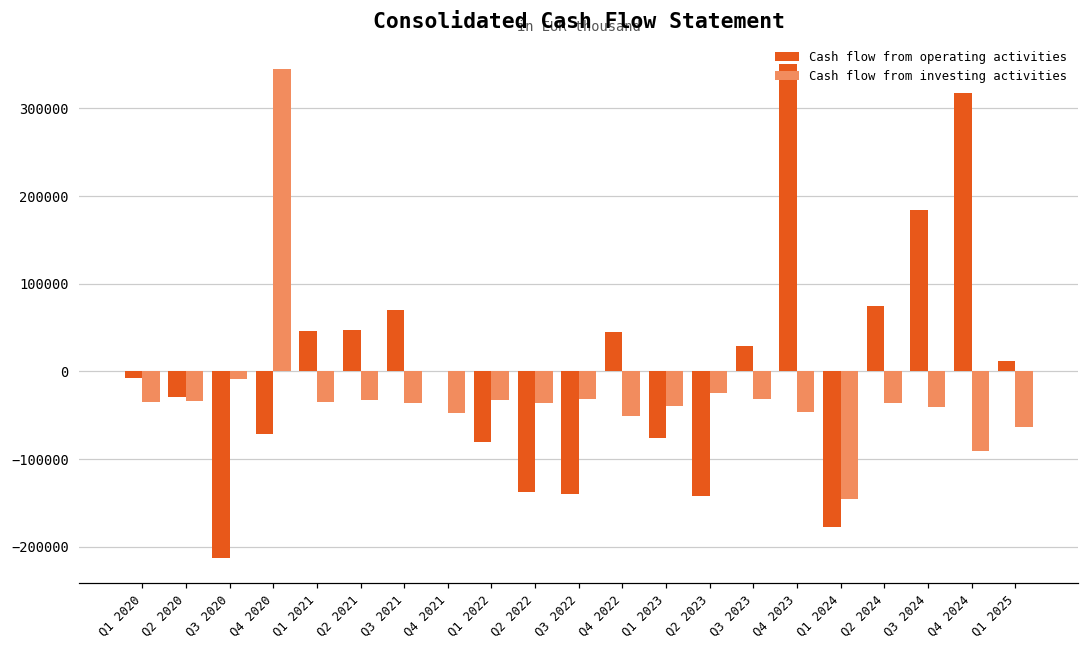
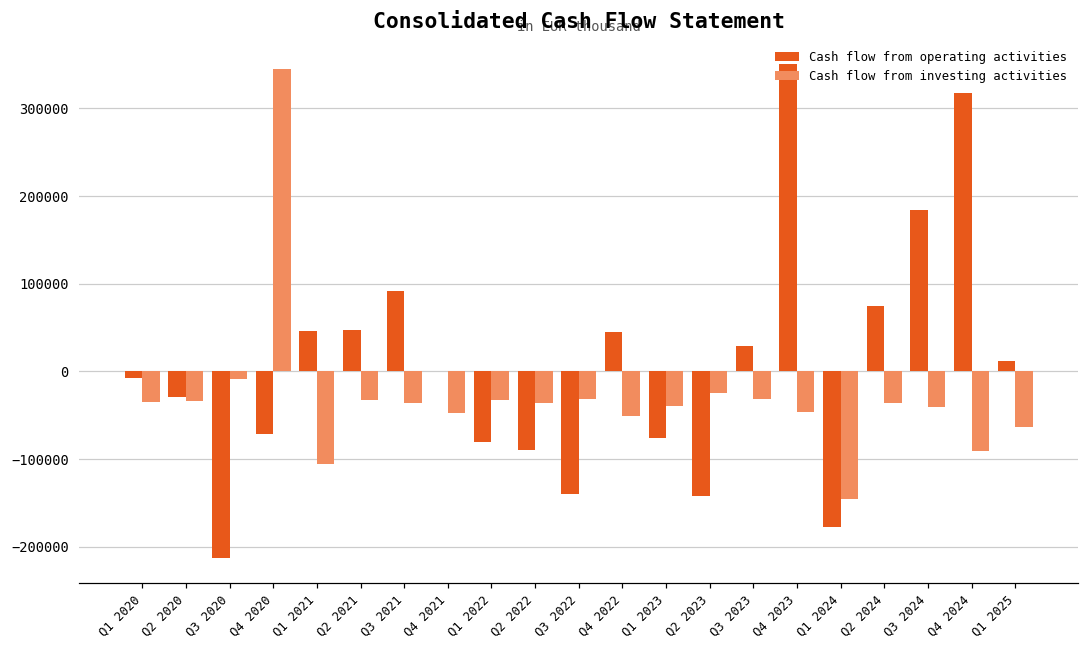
  {
    "Cash flow from operating activities": {
      "Q1 2020": -10000,
      "Q2 2020": -30000,
      "Q3 2020": -210000,
      "Q4 2020": -70000,
      "Q1 2021": 50000,
      "Q2 2021": 50000,
-     "Q3 2021": 70000,
+     "Q3 2021": 90000,
      "Q1 2022": -80000,
-     "Q2 2022": -140000,
+     "Q2 2022": -90000,
      "Q3 2022": -140000,
      "Q4 2022": 40000,
      "Q1 2023": -80000,
      "Q2 2023": -140000,
      "Q3 2023": 30000,
      "Q4 2023": 350000,
      "Q1 2024": -180000,
      "Q2 2024": 70000,
      "Q3 2024": 180000,
      "Q4 2024": 320000,
      "Q1 2025": 10000
    },
    "Cash flow from investing activities": {
      "Q1 2020": -40000,
      "Q2 2020": -30000,
      "Q3 2020": -10000,
      "Q4 2020": 340000,
-     "Q1 2021": -40000,
+     "Q1 2021": -110000,
      "Q2 2021": -30000,
      "Q3 2021": -40000,
      "Q4 2021": -50000,
      "Q1 2022": -30000,
      "Q2 2022": -40000,
      "Q3 2022": -30000,
      "Q4 2022": -50000,
      "Q1 2023": -40000,
      "Q2 2023": -20000,
      "Q3 2023": -30000,
      "Q4 2023": -50000,
      "Q1 2024": -150000,
      "Q2 2024": -40000,
      "Q3 2024": -40000,
      "Q4 2024": -90000,
      "Q1 2025": -60000
    }
  }
